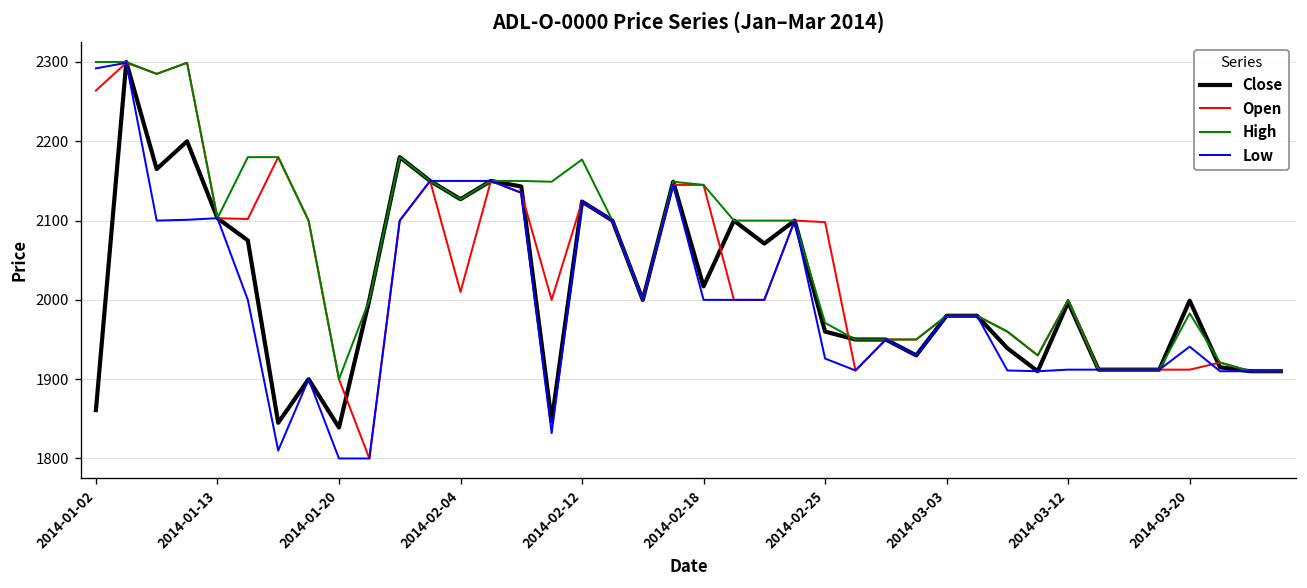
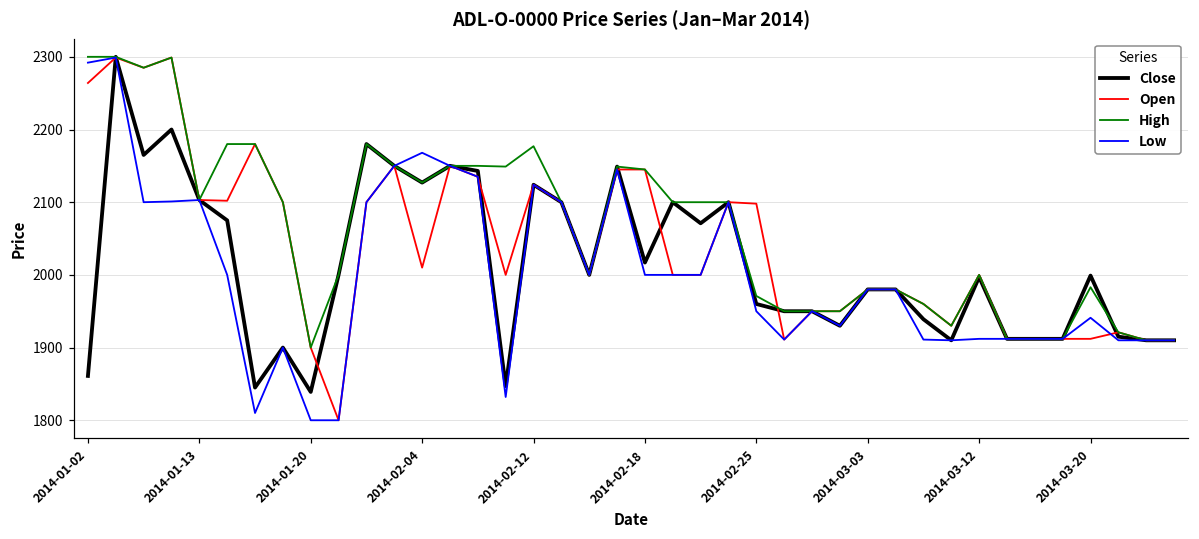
  {
    "Close": {
      "2014-01-02": 1860,
      "2014-01-20": 1840,
      "2014-02-18": 2020,
      "2014-02-25": 1960,
      "2014-03-20": 2000
    },
    "Open": {
      "2014-01-02": 2260,
      "2014-02-04": 2010,
      "2014-02-25": 2100,
      "2014-03-20": 1910
    },
    "High": {
      "2014-01-02": 2300,
      "2014-02-12": 2180,
      "2014-02-25": 1970,
      "2014-03-20": 1980
    },
    "Low": {
      "2014-01-02": 2290,
      "2014-01-20": 1800,
-     "2014-02-04": 2150,
+     "2014-02-04": 2170,
      "2014-02-18": 2000,
-     "2014-02-25": 1930,
+     "2014-02-25": 1950,
      "2014-03-12": 1910,
      "2014-03-20": 1940
    }
  }
